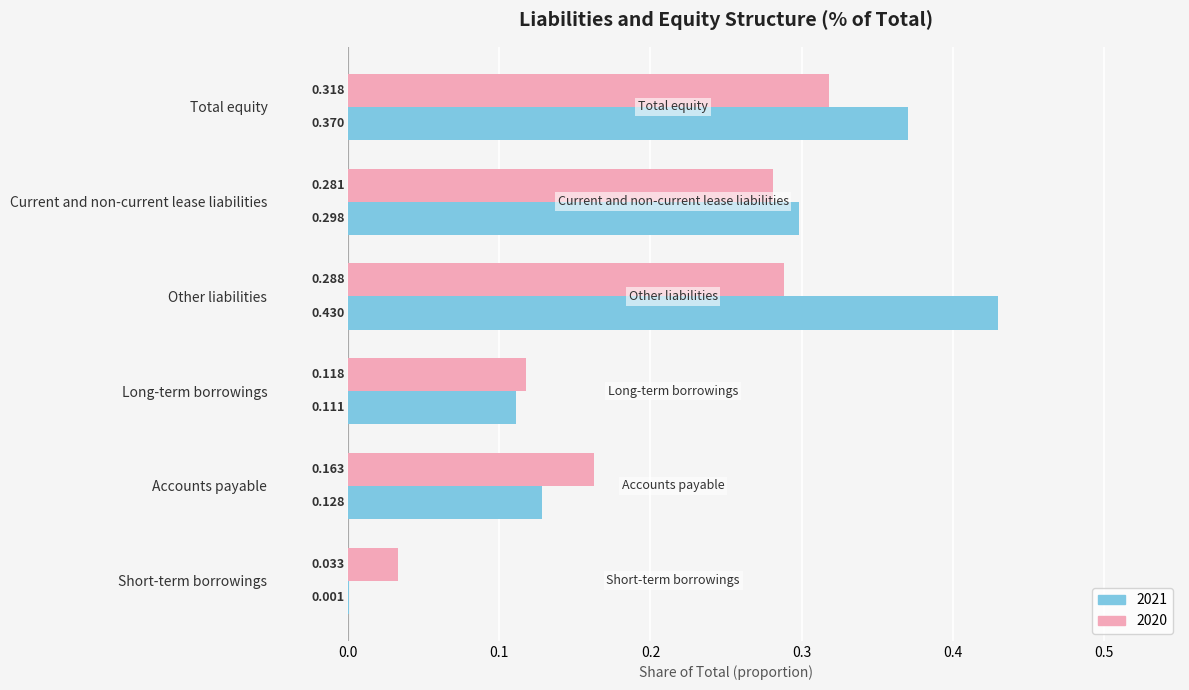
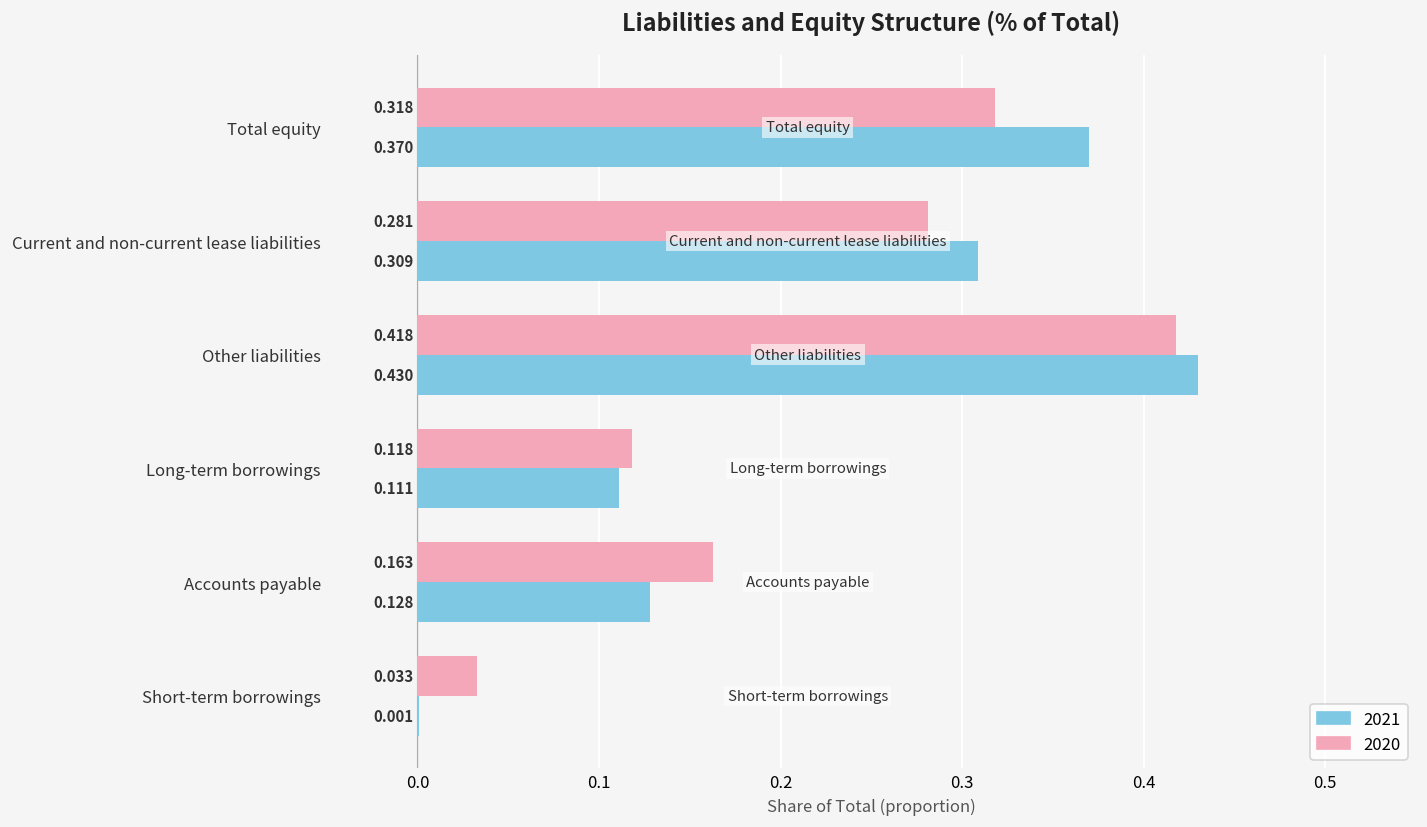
  {
    "2021": {
-     "Current and non-current lease liabilities": 0.298,
+     "Current and non-current lease liabilities": 0.309,
      "Short-term borrowings": 0.001
    },
    "2020": {
-     "Other liabilities": 0.288
+     "Other liabilities": 0.418
    }
  }
